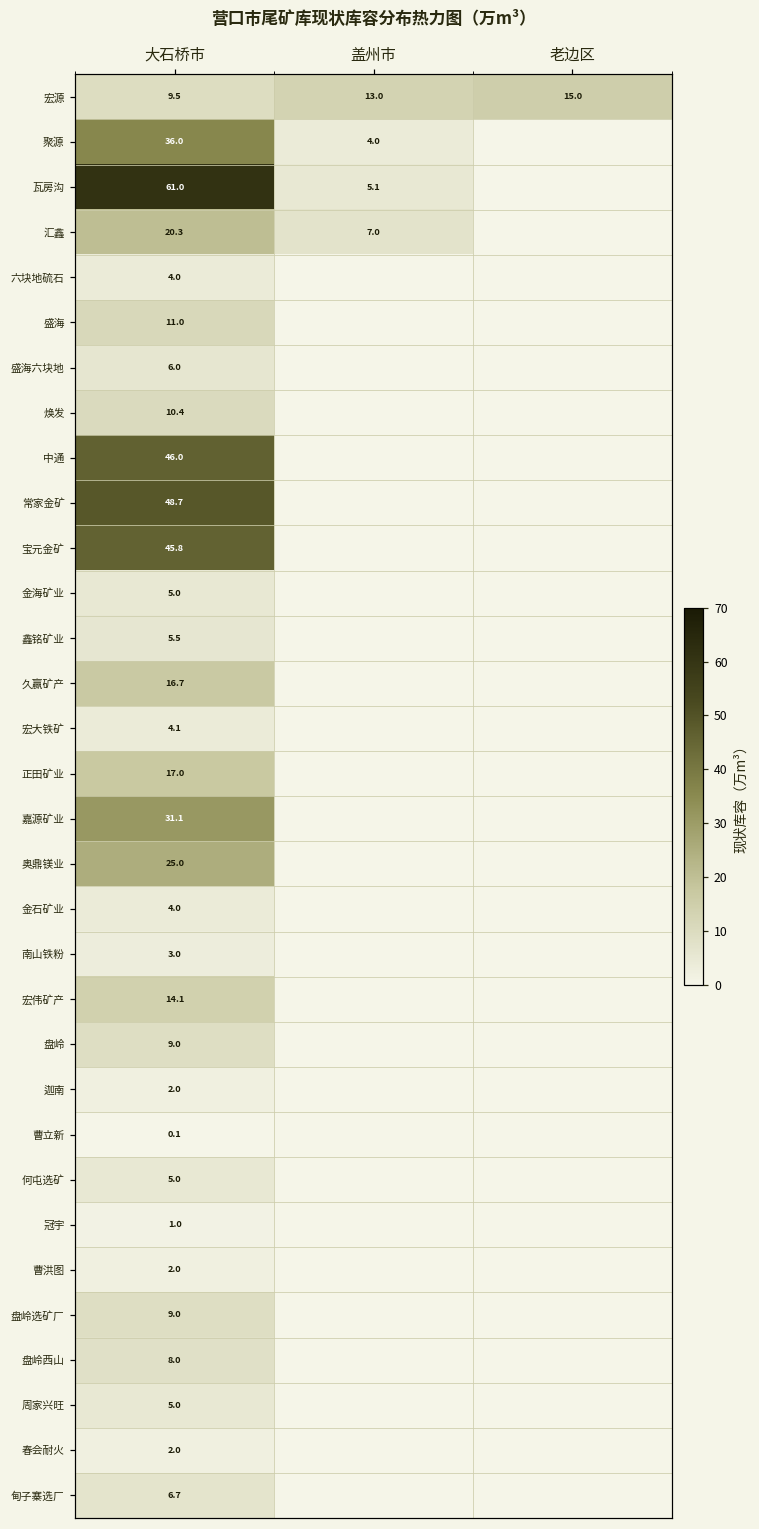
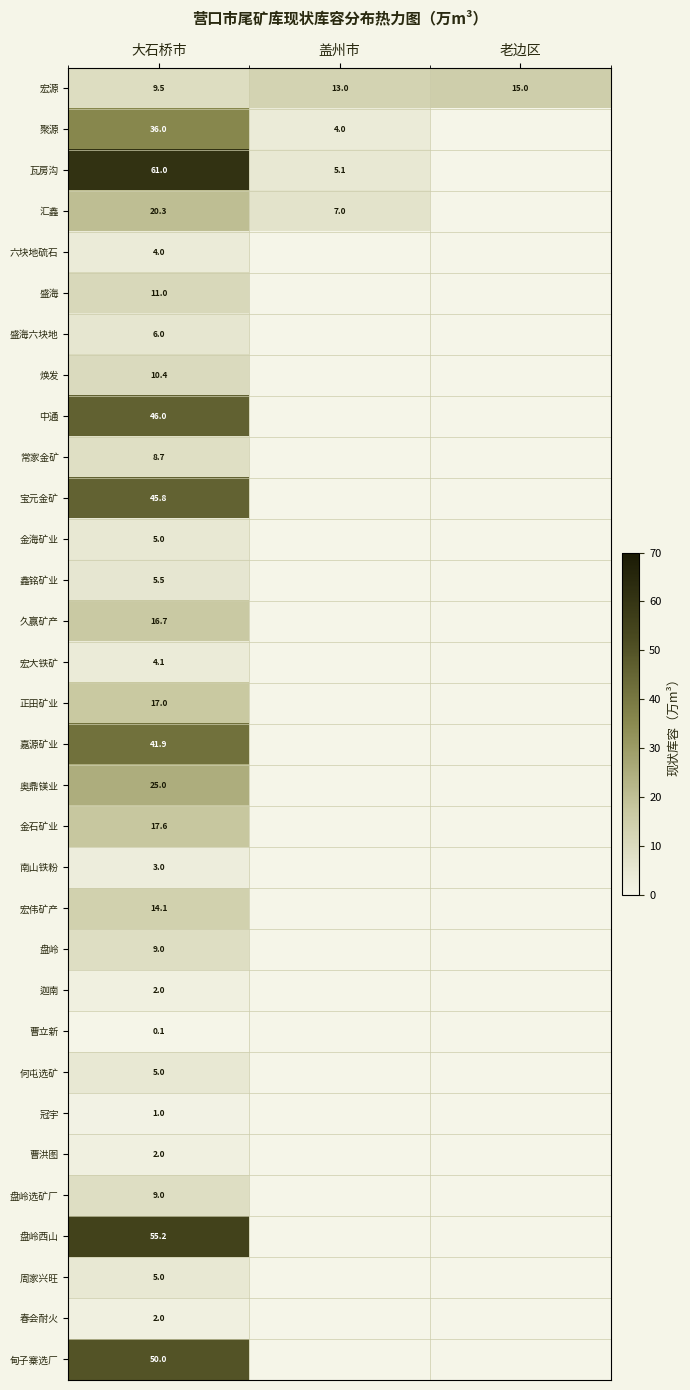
  {
    "宏源": {
      "大石桥市": 9.5,
      "盖州市": 13.0,
      "老边区": 15.0
    },
    "聚源": {
      "大石桥市": 36.0,
      "盖州市": 4.0
    },
    "瓦房沟": {
      "大石桥市": 61.0,
      "盖州市": 5.1
    },
    "汇鑫": {
      "大石桥市": 20.3,
      "盖州市": 7.0
    },
    "六块地硫石": {
      "大石桥市": 4.0
    },
    "盛海": {
      "大石桥市": 11.0
    },
    "盛海六块地": {
      "大石桥市": 6.0
    },
    "焕发": {
      "大石桥市": 10.4
    },
    "中通": {
      "大石桥市": 46.0
    },
    "常家金矿": {
-     "大石桥市": 48.7
+     "大石桥市": 8.7
    },
    "宝元金矿": {
      "大石桥市": 45.8
    },
    "金海矿业": {
      "大石桥市": 5.0
    },
    "鑫铭矿业": {
      "大石桥市": 5.5
    },
    "久赢矿产": {
      "大石桥市": 16.7
    },
    "宏大铁矿": {
      "大石桥市": 4.1
    },
    "正田矿业": {
      "大石桥市": 17.0
    },
    "嘉源矿业": {
-     "大石桥市": 31.1
+     "大石桥市": 41.9
    },
    "奥鼎镁业": {
      "大石桥市": 25.0
    },
    "金石矿业": {
-     "大石桥市": 4.0
+     "大石桥市": 17.6
    },
    "南山铁粉": {
      "大石桥市": 3.0
    },
    "宏伟矿产": {
      "大石桥市": 14.1
    },
    "盘岭": {
      "大石桥市": 9.0
    },
    "迦南": {
      "大石桥市": 2.0
    },
    "曹立新": {
      "大石桥市": 0.1
    },
    "何屯选矿": {
      "大石桥市": 5.0
    },
    "冠宇": {
      "大石桥市": 1.0
    },
    "曹洪图": {
      "大石桥市": 2.0
    },
    "盘岭选矿厂": {
      "大石桥市": 9.0
    },
    "盘岭西山": {
-     "大石桥市": 8.0
+     "大石桥市": 55.2
    },
    "周家兴旺": {
      "大石桥市": 5.0
    },
    "春会耐火": {
      "大石桥市": 2.0
    },
    "甸子寨选厂": {
-     "大石桥市": 6.7
+     "大石桥市": 50.0
    }
  }
